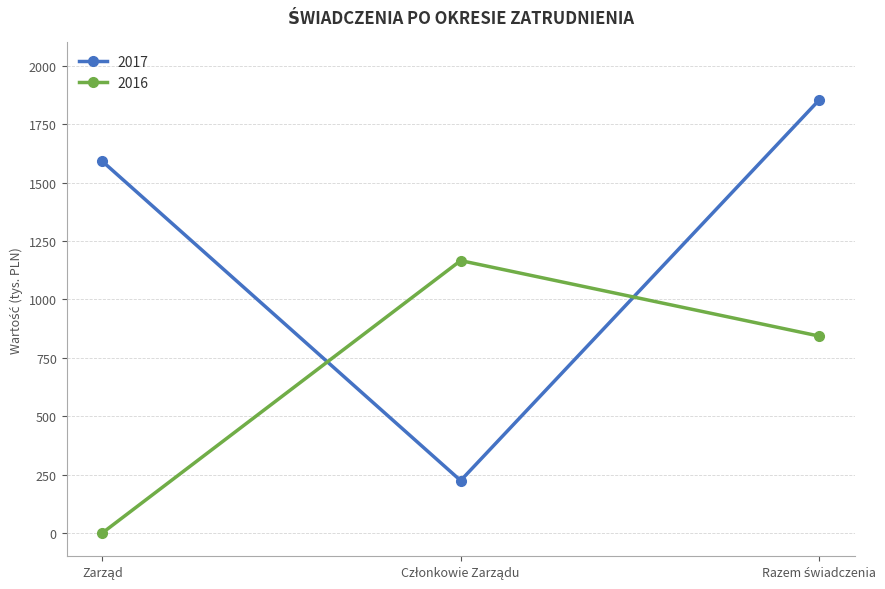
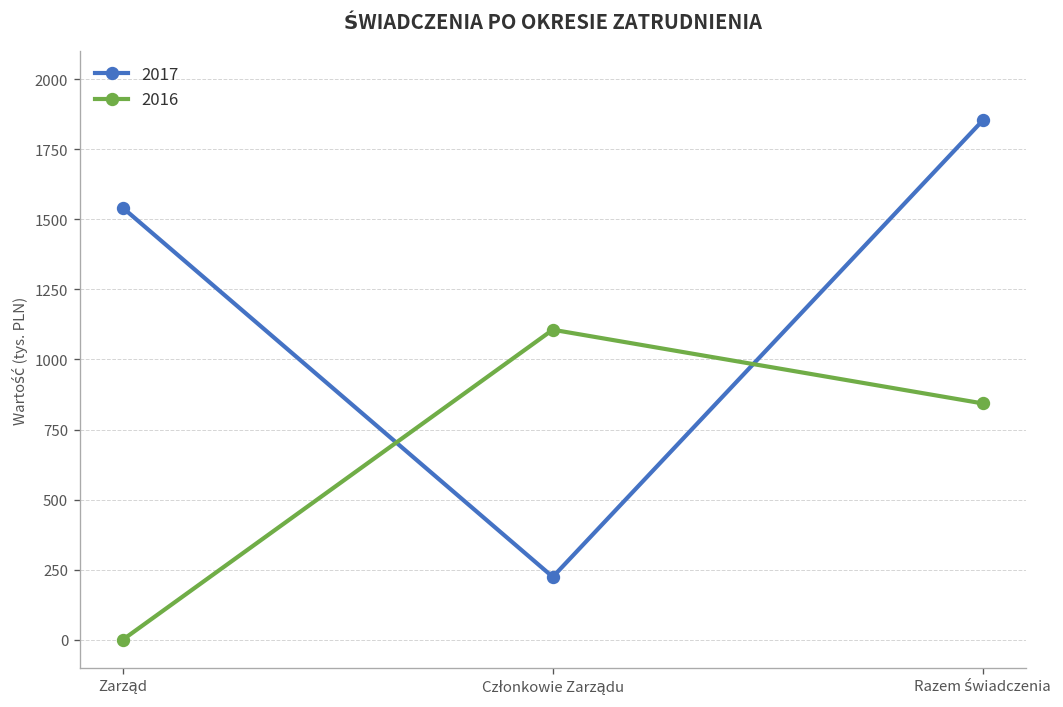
  {
    "2017": {
-     "Zarząd": 1590,
+     "Zarząd": 1540,
      "Członkowie Zarządu": 220,
      "Razem świadczenia": 1850
    },
    "2016": {
      "Zarząd": 0,
-     "Członkowie Zarządu": 1170,
+     "Członkowie Zarządu": 1110,
      "Razem świadczenia": 840
    }
  }
